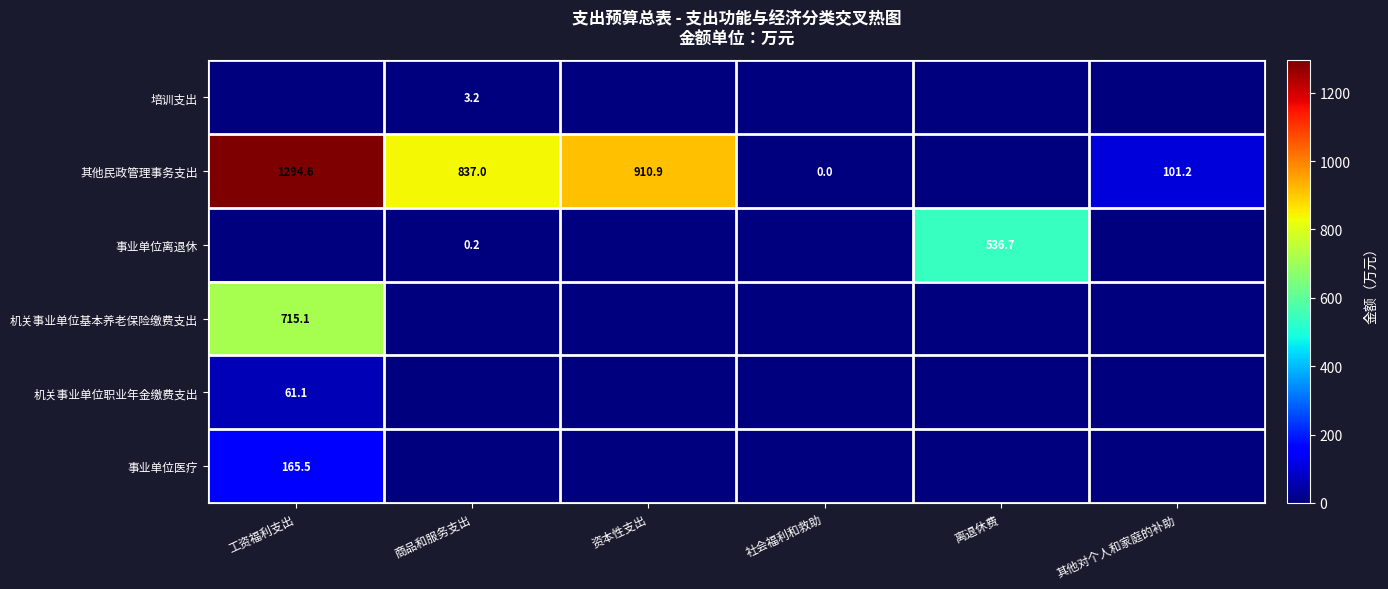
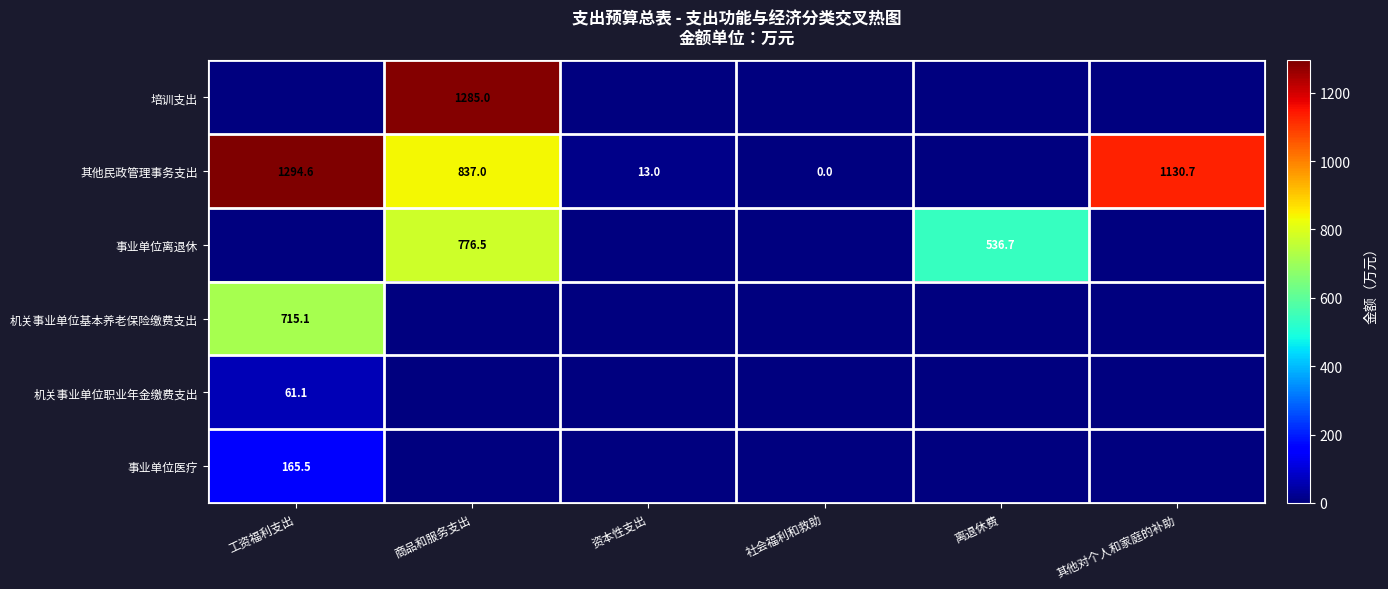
  {
    "培训支出": {
-     "商品和服务支出": 3.2
+     "商品和服务支出": 1285.0
    },
    "其他民政管理事务支出": {
      "工资福利支出": 1294.6,
      "商品和服务支出": 837.0,
-     "资本性支出": 910.9,
+     "资本性支出": 13.0,
      "社会福利和救助": 0.0,
-     "其他对个人和家庭的补助": 101.2
+     "其他对个人和家庭的补助": 1130.7
    },
    "事业单位离退休": {
-     "商品和服务支出": 0.2,
+     "商品和服务支出": 776.5,
      "离退休费": 536.7
    },
    "机关事业单位基本养老保险缴费支出": {
      "工资福利支出": 715.1
    },
    "机关事业单位职业年金缴费支出": {
      "工资福利支出": 61.1
    },
    "事业单位医疗": {
      "工资福利支出": 165.5
    }
  }
